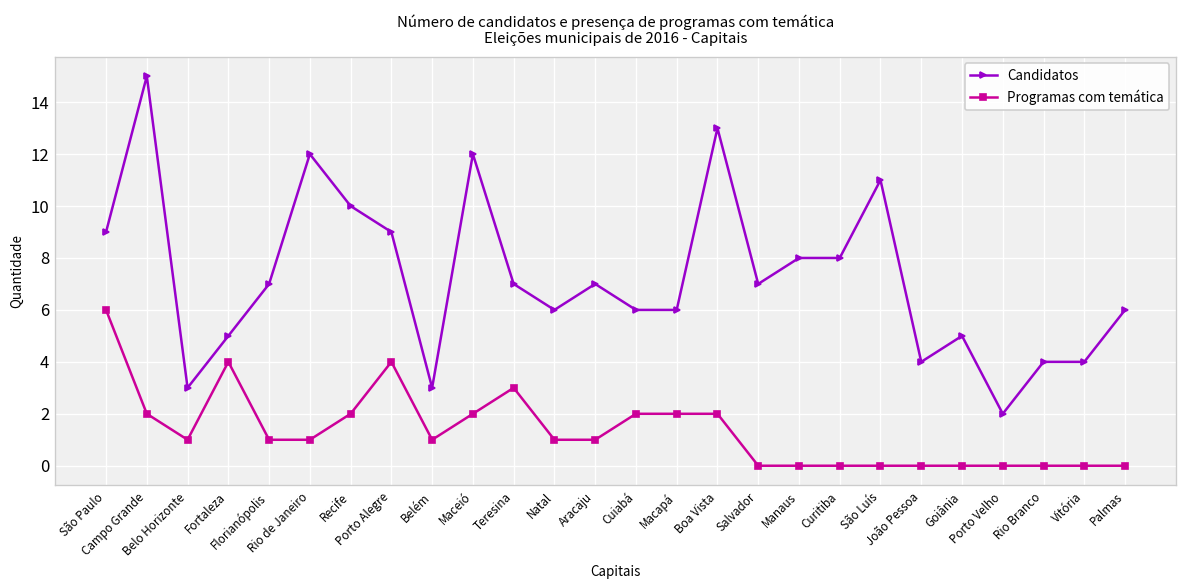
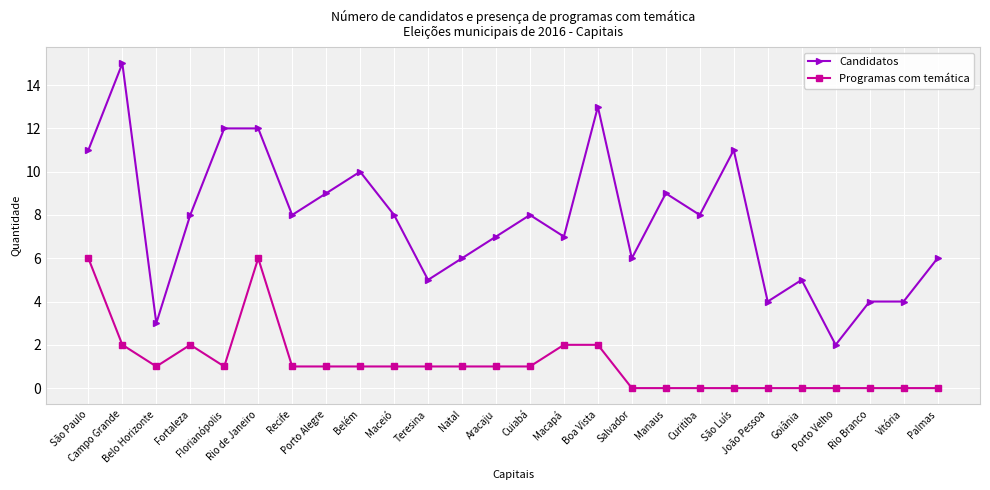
  {
    "Candidatos": {
-     "São Paulo": 9,
+     "São Paulo": 11,
      "Campo Grande": 15,
      "Belo Horizonte": 3,
-     "Fortaleza": 5,
-     "Florianópolis": 7,
+     "Fortaleza": 8,
+     "Florianópolis": 12,
      "Rio de Janeiro": 12,
-     "Recife": 10,
+     "Recife": 8,
      "Porto Alegre": 9,
-     "Belém": 3,
-     "Maceió": 12,
-     "Teresina": 7,
+     "Belém": 10,
+     "Maceió": 8,
+     "Teresina": 5,
      "Natal": 6,
      "Aracaju": 7,
-     "Cuiabá": 6,
-     "Macapá": 6,
+     "Cuiabá": 8,
+     "Macapá": 7,
      "Boa Vista": 13,
-     "Salvador": 7,
-     "Manaus": 8,
+     "Salvador": 6,
+     "Manaus": 9,
      "Curitiba": 8,
      "São Luís": 11,
      "João Pessoa": 4,
      "Goiânia": 5,
      "Porto Velho": 2,
      "Rio Branco": 4,
      "Vitória": 4,
      "Palmas": 6
    },
    "Programas com temática": {
      "São Paulo": 6,
      "Campo Grande": 2,
      "Belo Horizonte": 1,
-     "Fortaleza": 4,
+     "Fortaleza": 2,
      "Florianópolis": 1,
-     "Rio de Janeiro": 1,
-     "Recife": 2,
-     "Porto Alegre": 4,
+     "Rio de Janeiro": 6,
+     "Recife": 1,
+     "Porto Alegre": 1,
      "Belém": 1,
-     "Maceió": 2,
-     "Teresina": 3,
+     "Maceió": 1,
+     "Teresina": 1,
      "Natal": 1,
      "Aracaju": 1,
-     "Cuiabá": 2,
+     "Cuiabá": 1,
      "Macapá": 2,
      "Boa Vista": 2,
      "Salvador": 0,
      "Manaus": 0,
      "Curitiba": 0,
      "São Luís": 0,
      "João Pessoa": 0,
      "Goiânia": 0,
      "Porto Velho": 0,
      "Rio Branco": 0,
      "Vitória": 0,
      "Palmas": 0
    }
  }
